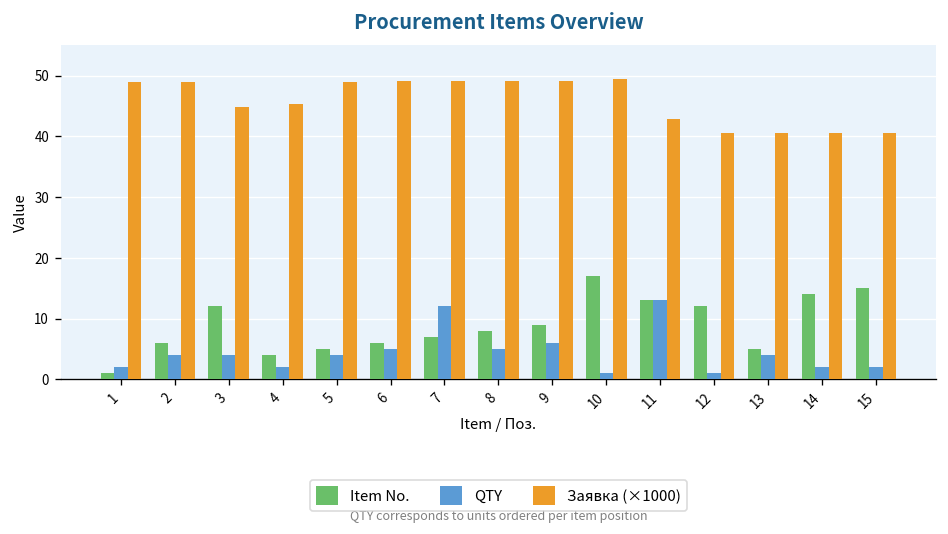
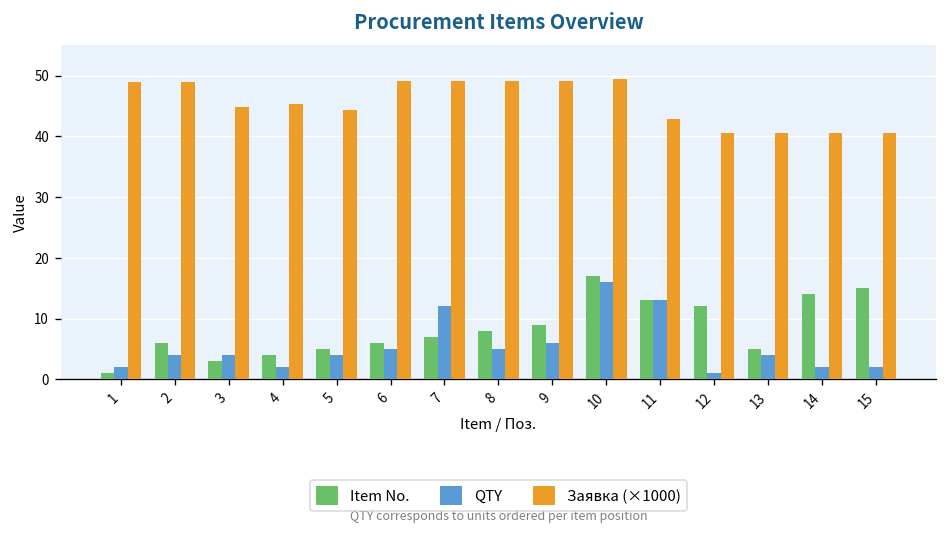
  {
    "Item No.": {
      "1": 1,
      "2": 6,
-     "3": 12,
+     "3": 3,
      "4": 4,
      "5": 5,
      "6": 6,
      "7": 7,
      "8": 8,
      "9": 9,
      "10": 17,
      "11": 13,
      "12": 12,
      "13": 5,
      "14": 14,
      "15": 15
    },
    "QTY": {
      "1": 2,
      "2": 4,
      "3": 4,
      "4": 2,
      "5": 4,
      "6": 5,
      "7": 12,
      "8": 5,
      "9": 6,
-     "10": 1,
+     "10": 16,
      "11": 13,
      "12": 1,
      "13": 4,
      "14": 2,
      "15": 2
    },
    "Заявка (×1000)": {
      "1": 49,
      "2": 49,
      "3": 45,
      "4": 45,
-     "5": 49,
+     "5": 44,
      "6": 49,
      "7": 49,
      "8": 49,
      "9": 49,
      "10": 49,
      "11": 43,
      "12": 40,
      "13": 40,
      "14": 40,
      "15": 40
    }
  }
